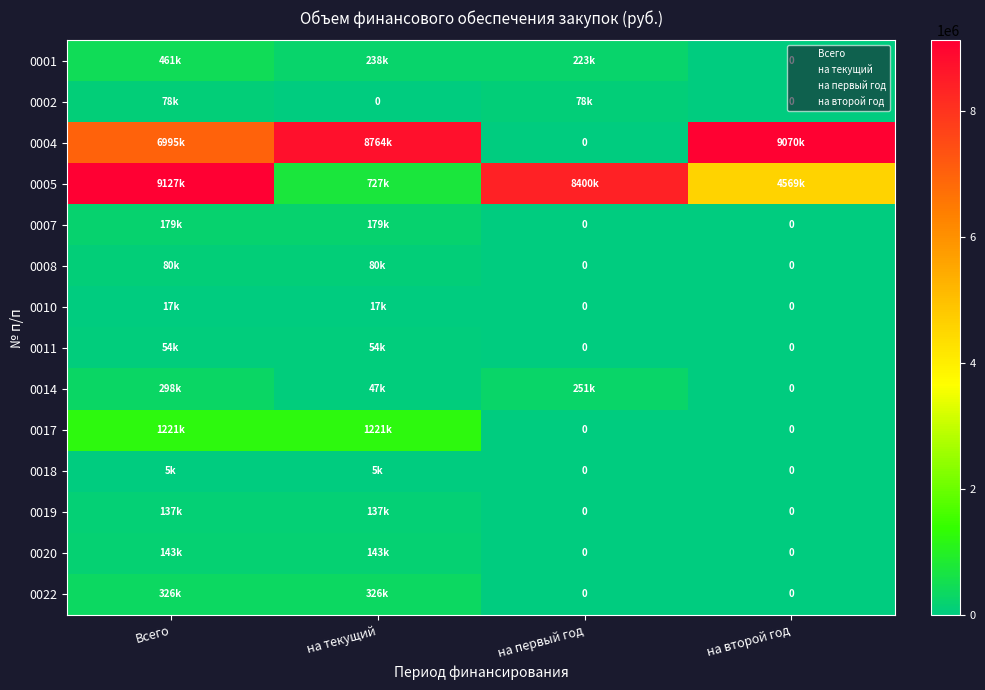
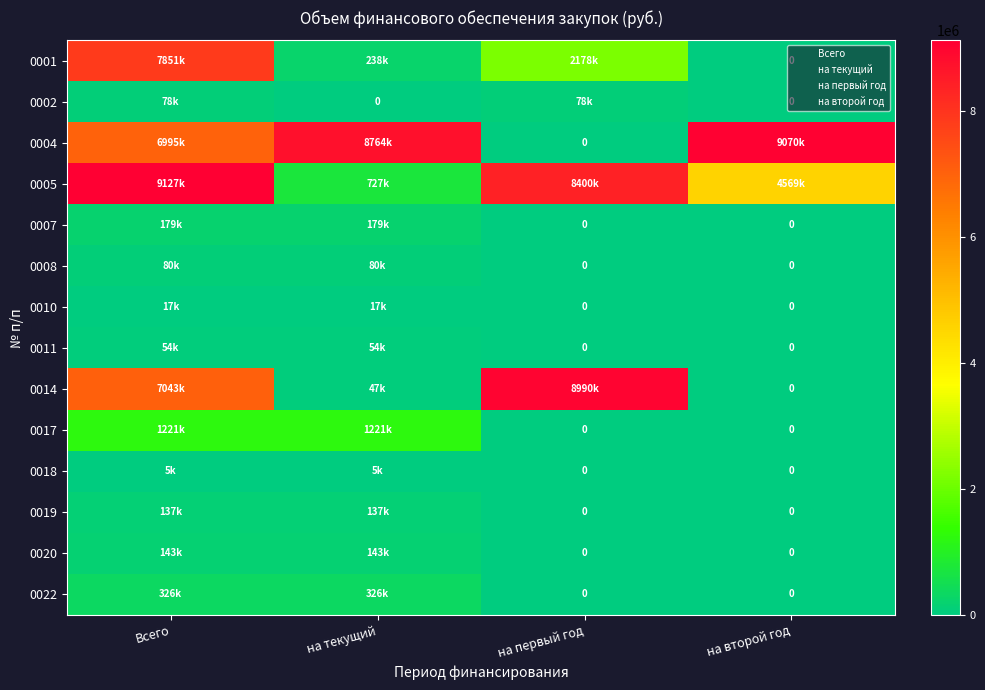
  {
    "0001": {
-     "Всего": "461k",
+     "Всего": "7851k",
      "на текущий": "238k",
-     "на первый год": "223k"
+     "на первый год": "2178k"
    },
    "0002": {
      "Всего": "78k",
      "на текущий": "0",
      "на первый год": "78k"
    },
    "0004": {
      "Всего": "6995k",
      "на текущий": "8764k",
      "на первый год": "0",
      "на второй год": "9070k"
    },
    "0005": {
      "Всего": "9127k",
      "на текущий": "727k",
      "на первый год": "8400k",
      "на второй год": "4569k"
    },
    "0007": {
      "Всего": "179k",
      "на текущий": "179k",
      "на первый год": "0",
      "на второй год": "0"
    },
    "0008": {
      "Всего": "80k",
      "на текущий": "80k",
      "на первый год": "0",
      "на второй год": "0"
    },
    "0010": {
      "Всего": "17k",
      "на текущий": "17k",
      "на первый год": "0",
      "на второй год": "0"
    },
    "0011": {
      "Всего": "54k",
      "на текущий": "54k",
      "на первый год": "0",
      "на второй год": "0"
    },
    "0014": {
-     "Всего": "298k",
+     "Всего": "7043k",
      "на текущий": "47k",
-     "на первый год": "251k",
+     "на первый год": "8990k",
      "на второй год": "0"
    },
    "0017": {
      "Всего": "1221k",
      "на текущий": "1221k",
      "на первый год": "0",
      "на второй год": "0"
    },
    "0018": {
      "Всего": "5k",
      "на текущий": "5k",
      "на первый год": "0",
      "на второй год": "0"
    },
    "0019": {
      "Всего": "137k",
      "на текущий": "137k",
      "на первый год": "0",
      "на второй год": "0"
    },
    "0020": {
      "Всего": "143k",
      "на текущий": "143k",
      "на первый год": "0",
      "на второй год": "0"
    },
    "0022": {
      "Всего": "326k",
      "на текущий": "326k",
      "на первый год": "0",
      "на второй год": "0"
    }
  }
